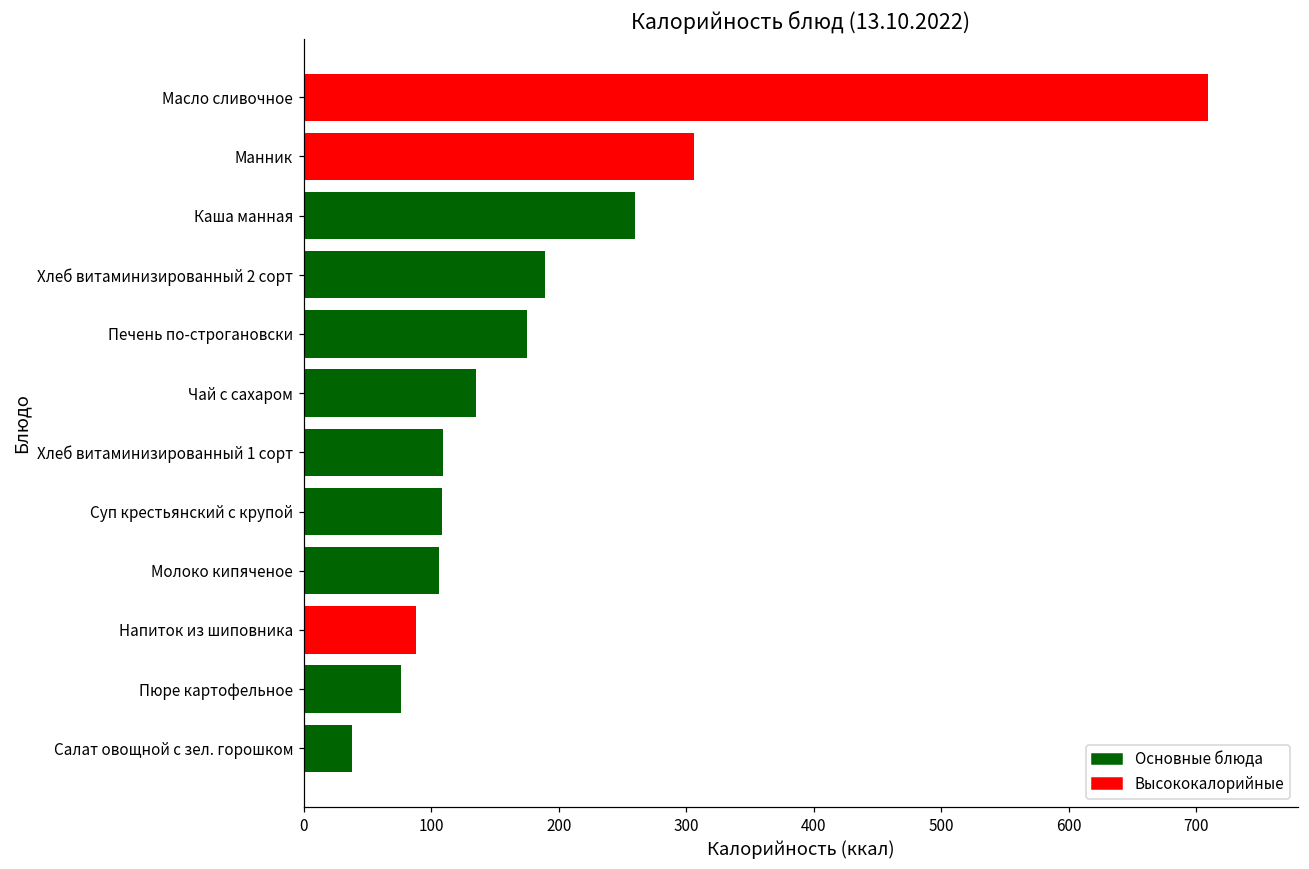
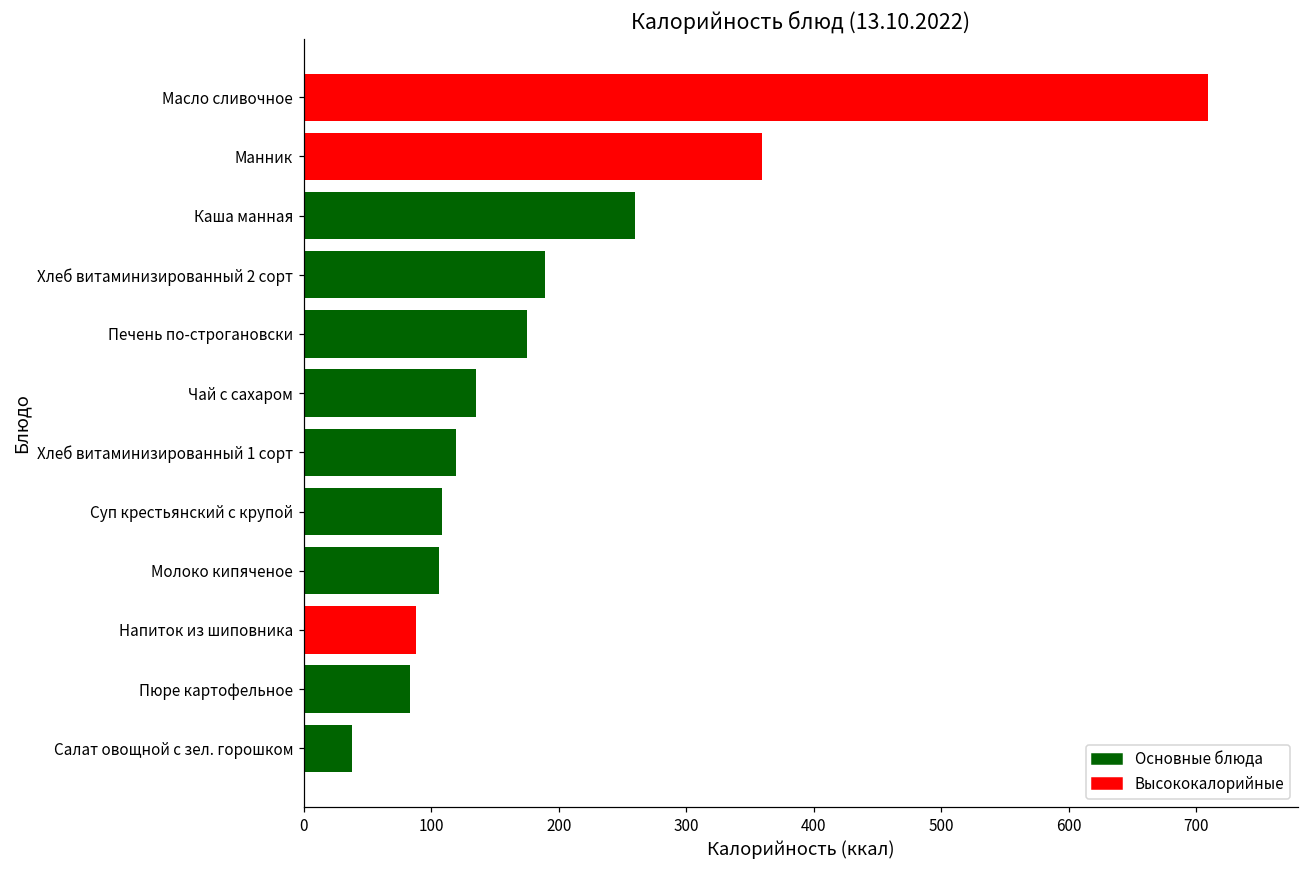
  {
    "Масло сливочное": 709,
-   "Манник": 306,
+   "Манник": 359,
    "Каша манная": 260,
    "Хлеб витаминизированный 2 сорт": 189,
    "Печень по-строгановски": 175,
    "Чай с сахаром": 135,
-   "Хлеб витаминизированный 1 сорт": 109,
+   "Хлеб витаминизированный 1 сорт": 119,
    "Суп крестьянский с крупой": 108,
    "Молоко кипяченое": 106,
    "Напиток из шиповника": 88,
-   "Пюре картофельное": 76,
+   "Пюре картофельное": 83,
    "Салат овощной с зел. горошком": 38
  }
